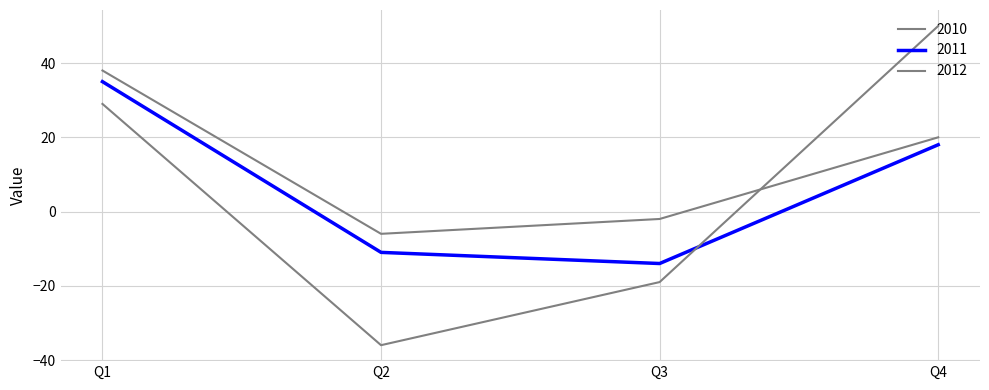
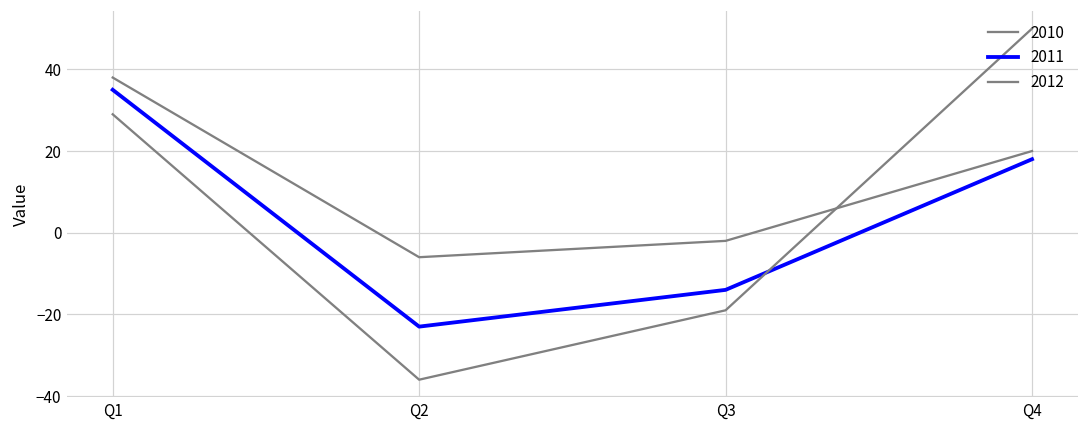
  {
    "2011": {
      "Q1": 35,
-     "Q2": -11,
+     "Q2": -23,
      "Q3": -14,
      "Q4": 18
    }
  }
